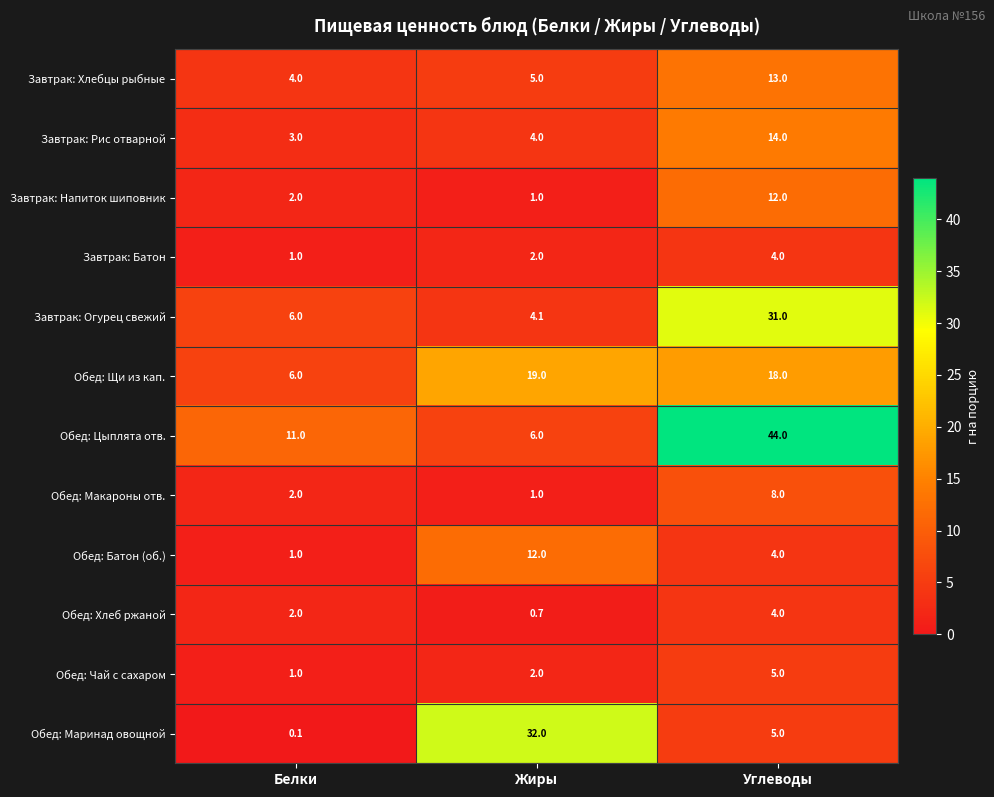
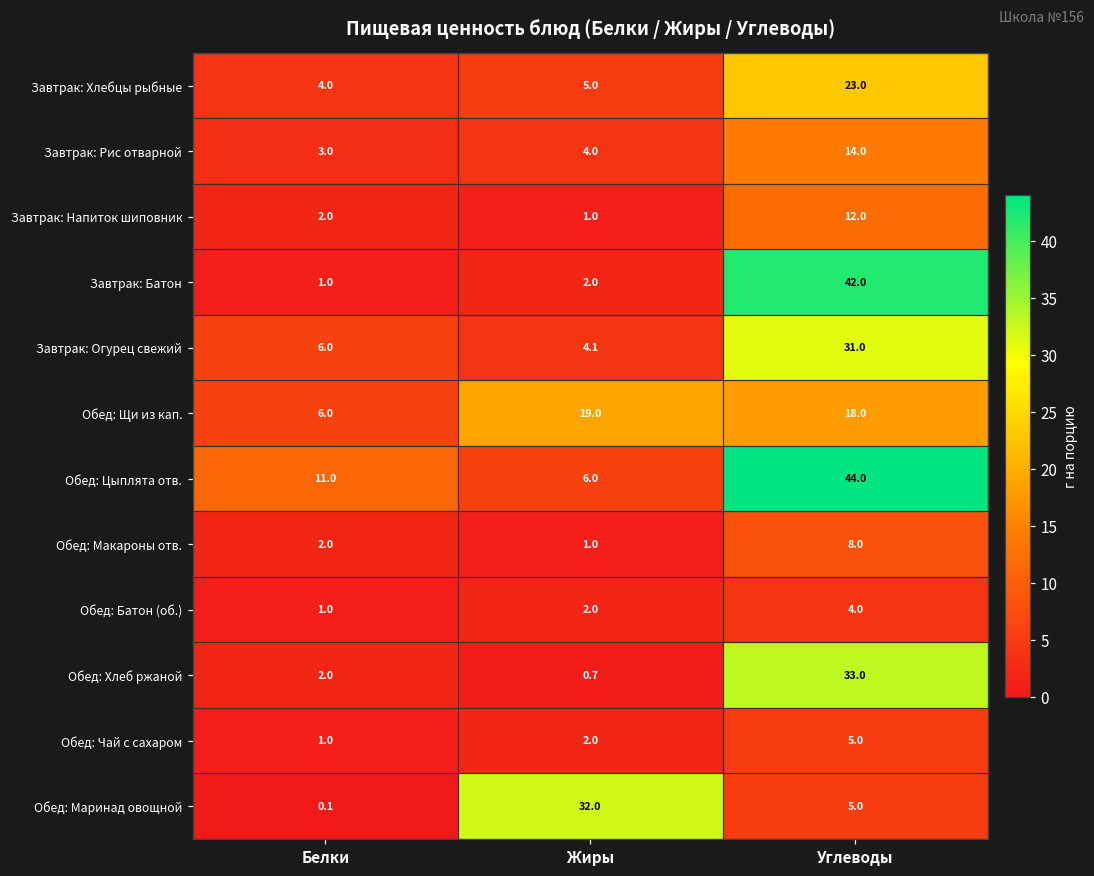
  {
    "Завтрак: Хлебцы рыбные": {
      "Белки": 4.0,
      "Жиры": 5.0,
-     "Углеводы": 13.0
+     "Углеводы": 23.0
    },
    "Завтрак: Рис отварной": {
      "Белки": 3.0,
      "Жиры": 4.0,
      "Углеводы": 14.0
    },
    "Завтрак: Напиток шиповник": {
      "Белки": 2.0,
      "Жиры": 1.0,
      "Углеводы": 12.0
    },
    "Завтрак: Батон": {
      "Белки": 1.0,
      "Жиры": 2.0,
-     "Углеводы": 4.0
+     "Углеводы": 42.0
    },
    "Завтрак: Огурец свежий": {
      "Белки": 6.0,
      "Жиры": 4.1,
      "Углеводы": 31.0
    },
    "Обед: Щи из кап.": {
      "Белки": 6.0,
      "Жиры": 19.0,
      "Углеводы": 18.0
    },
    "Обед: Цыплята отв.": {
      "Белки": 11.0,
      "Жиры": 6.0,
      "Углеводы": 44.0
    },
    "Обед: Макароны отв.": {
      "Белки": 2.0,
      "Жиры": 1.0,
      "Углеводы": 8.0
    },
    "Обед: Батон (об.)": {
      "Белки": 1.0,
-     "Жиры": 12.0,
+     "Жиры": 2.0,
      "Углеводы": 4.0
    },
    "Обед: Хлеб ржаной": {
      "Белки": 2.0,
      "Жиры": 0.7,
-     "Углеводы": 4.0
+     "Углеводы": 33.0
    },
    "Обед: Чай с сахаром": {
      "Белки": 1.0,
      "Жиры": 2.0,
      "Углеводы": 5.0
    },
    "Обед: Маринад овощной": {
      "Белки": 0.1,
      "Жиры": 32.0,
      "Углеводы": 5.0
    }
  }
